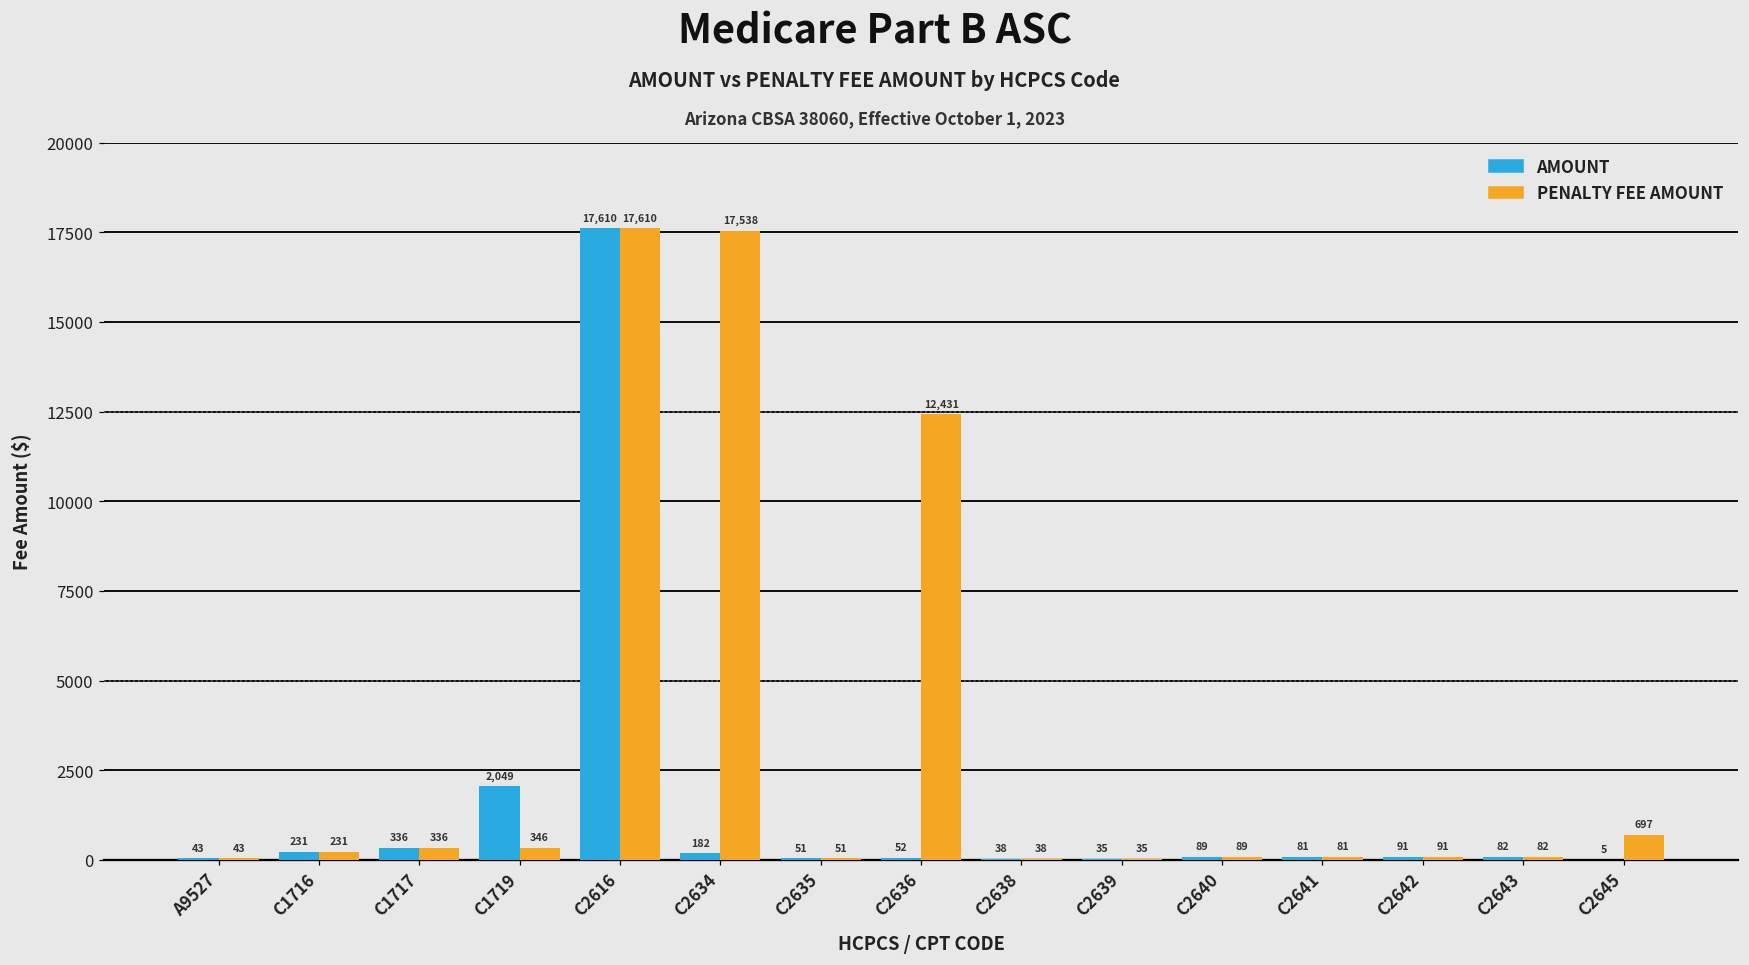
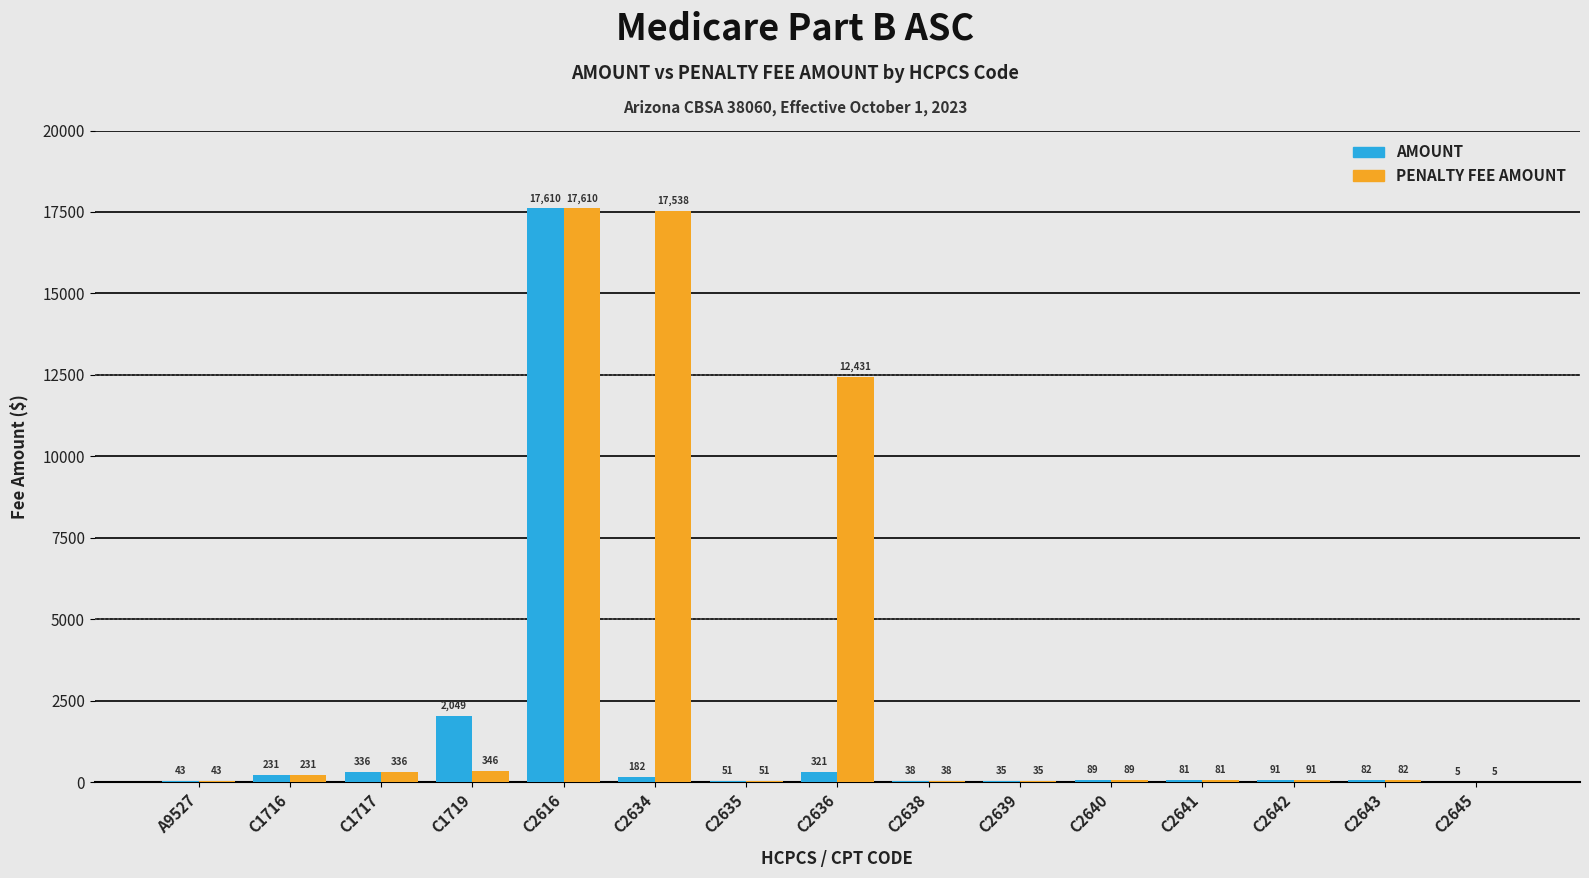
  {
    "AMOUNT": {
      "A9527": "43",
      "C1716": "231",
      "C1717": "336",
      "C1719": "2,049",
      "C2616": "17,610",
      "C2634": "182",
      "C2635": "51",
-     "C2636": "52",
+     "C2636": "321",
      "C2638": "38",
      "C2639": "35",
      "C2640": "89",
      "C2641": "81",
      "C2642": "91",
      "C2643": "82",
      "C2645": "5"
    },
    "PENALTY FEE AMOUNT": {
      "A9527": "43",
      "C1716": "231",
      "C1717": "336",
      "C1719": "346",
      "C2616": "17,610",
      "C2634": "17,538",
      "C2635": "51",
      "C2636": "12,431",
      "C2638": "38",
      "C2639": "35",
      "C2640": "89",
      "C2641": "81",
      "C2642": "91",
      "C2643": "82",
-     "C2645": "697"
+     "C2645": "5"
    }
  }
